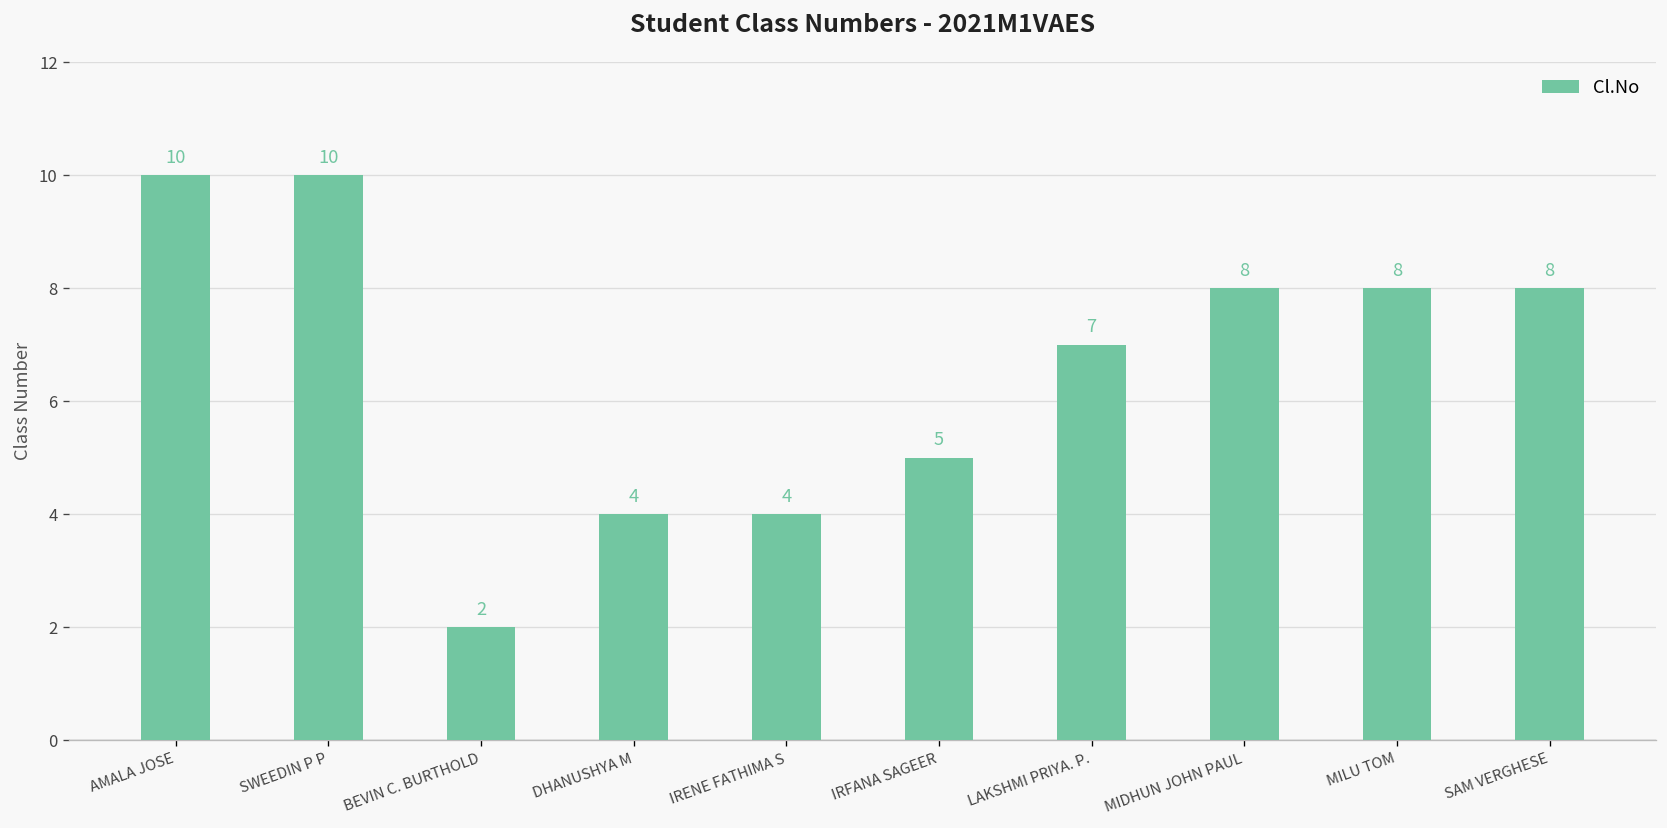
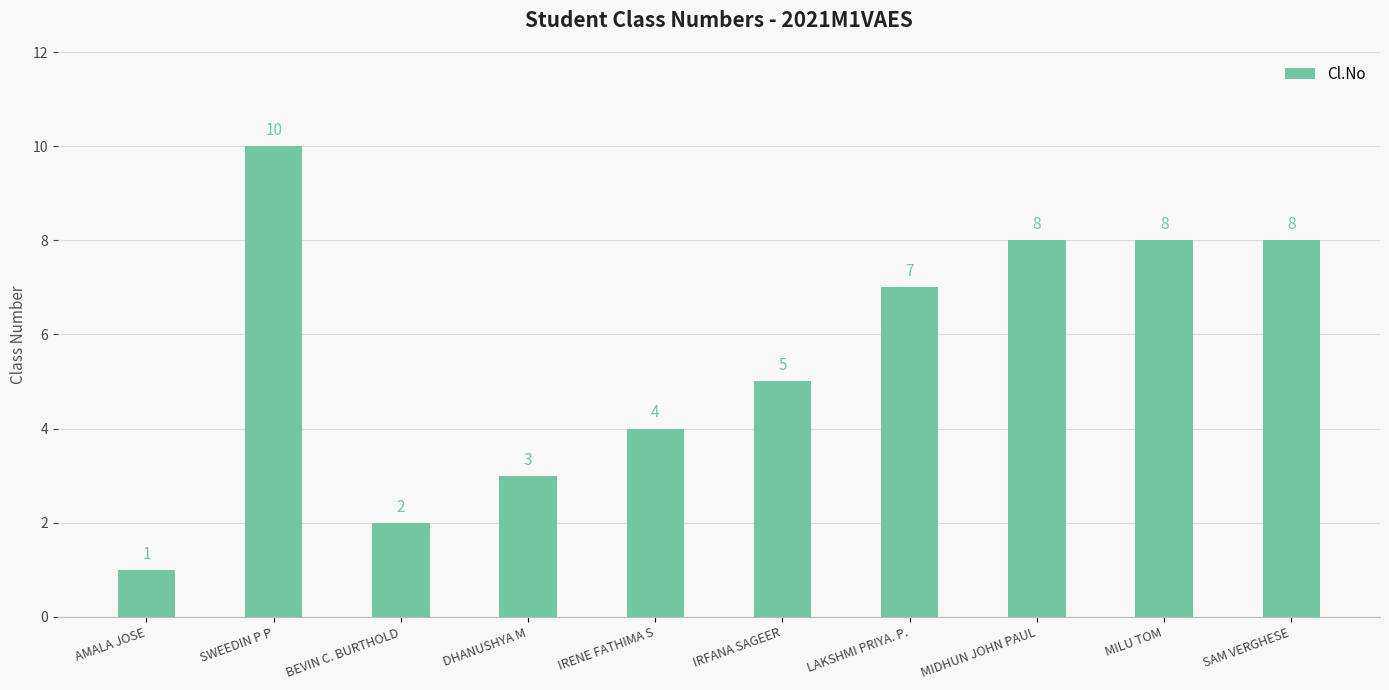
  {
-   "AMALA JOSE": 10,
+   "AMALA JOSE": 1,
    "SWEEDIN P P": 10,
    "BEVIN C. BURTHOLD": 2,
-   "DHANUSHYA M": 4,
+   "DHANUSHYA M": 3,
    "IRENE FATHIMA S": 4,
    "IRFANA SAGEER": 5,
    "LAKSHMI PRIYA. P.": 7,
    "MIDHUN JOHN PAUL": 8,
    "MILU TOM": 8,
    "SAM VERGHESE": 8
  }
